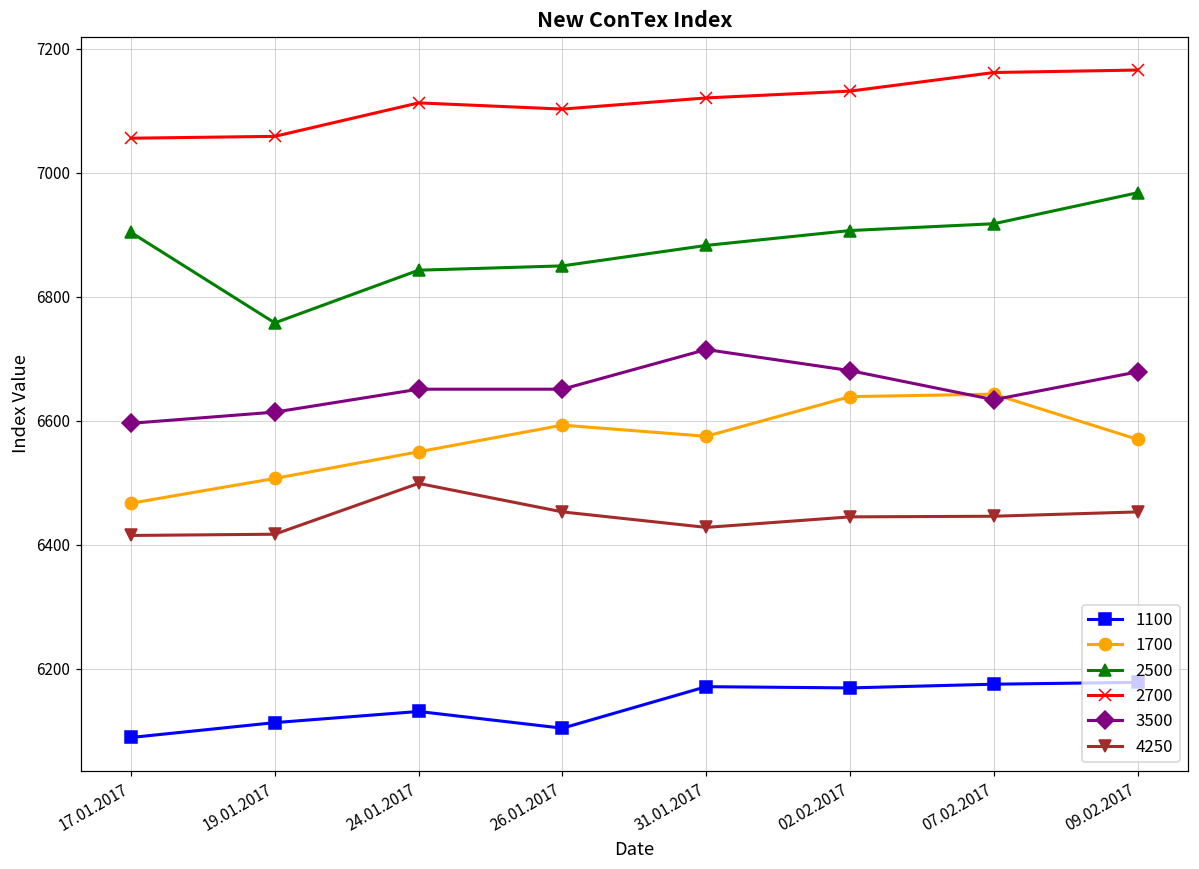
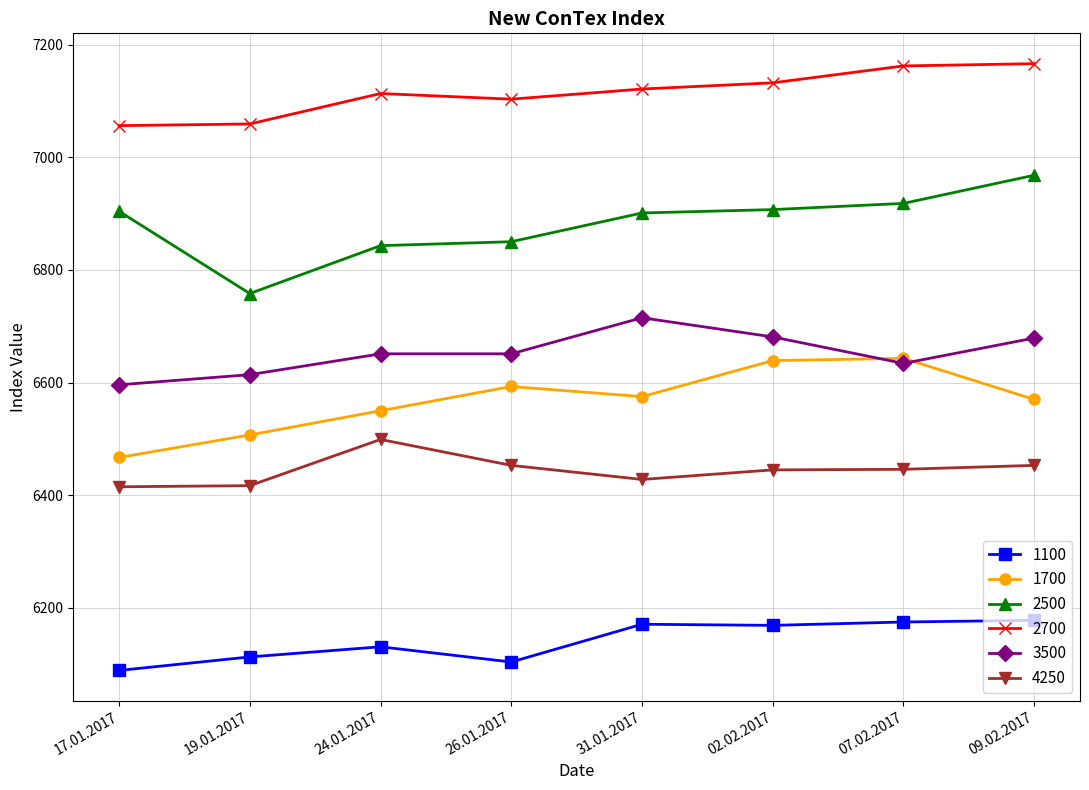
  {
    "1100": {
      "17.01.2017": 6090,
      "19.01.2017": 6110,
      "24.01.2017": 6130,
      "26.01.2017": 6100,
      "31.01.2017": 6170,
      "02.02.2017": 6170,
      "07.02.2017": 6180
    },
    "1700": {
      "17.01.2017": 6470,
      "19.01.2017": 6510,
      "24.01.2017": 6550,
      "26.01.2017": 6590,
      "31.01.2017": 6580,
      "02.02.2017": 6640,
      "07.02.2017": 6640,
      "09.02.2017": 6570
    },
    "2500": {
      "17.01.2017": 6900,
      "19.01.2017": 6760,
      "24.01.2017": 6840,
      "26.01.2017": 6850,
-     "31.01.2017": 6880,
+     "31.01.2017": 6900,
      "02.02.2017": 6910,
      "07.02.2017": 6920,
      "09.02.2017": 6970
    },
    "2700": {
      "17.01.2017": 7060,
      "19.01.2017": 7060,
      "24.01.2017": 7110,
      "26.01.2017": 7100,
      "31.01.2017": 7120,
      "02.02.2017": 7130,
      "07.02.2017": 7160,
      "09.02.2017": 7170
    },
    "3500": {
      "17.01.2017": 6600,
      "19.01.2017": 6610,
      "24.01.2017": 6650,
      "26.01.2017": 6650,
      "31.01.2017": 6720,
      "02.02.2017": 6680,
      "07.02.2017": 6630,
      "09.02.2017": 6680
    },
    "4250": {
      "17.01.2017": 6420,
      "19.01.2017": 6420,
      "24.01.2017": 6500,
      "26.01.2017": 6450,
      "31.01.2017": 6430,
      "02.02.2017": 6450,
      "07.02.2017": 6450,
      "09.02.2017": 6450
    }
  }
